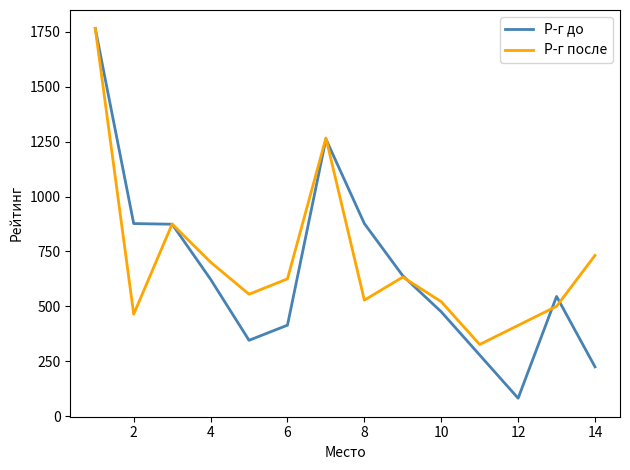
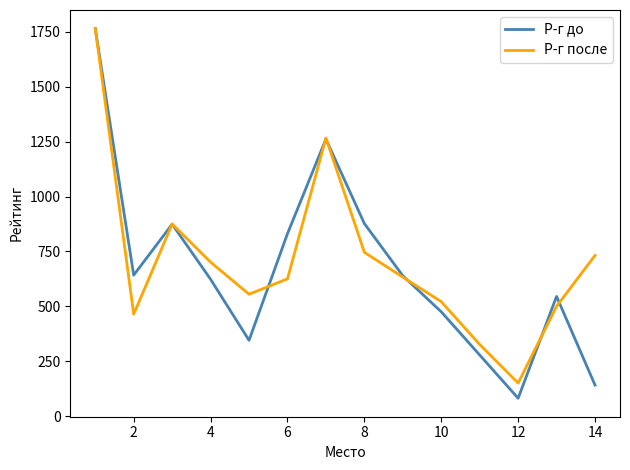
  {
    "Р-г до": {
-     "2": 880,
+     "2": 640,
      "4": 620,
-     "6": 410,
+     "6": 830,
      "8": 880,
      "10": 480,
      "12": 80,
-     "14": 220
+     "14": 140
    },
    "Р-г после": {
      "2": 460,
      "4": 700,
      "6": 630,
-     "8": 530,
+     "8": 750,
      "10": 520,
-     "12": 410,
+     "12": 150,
      "14": 730
    }
  }
